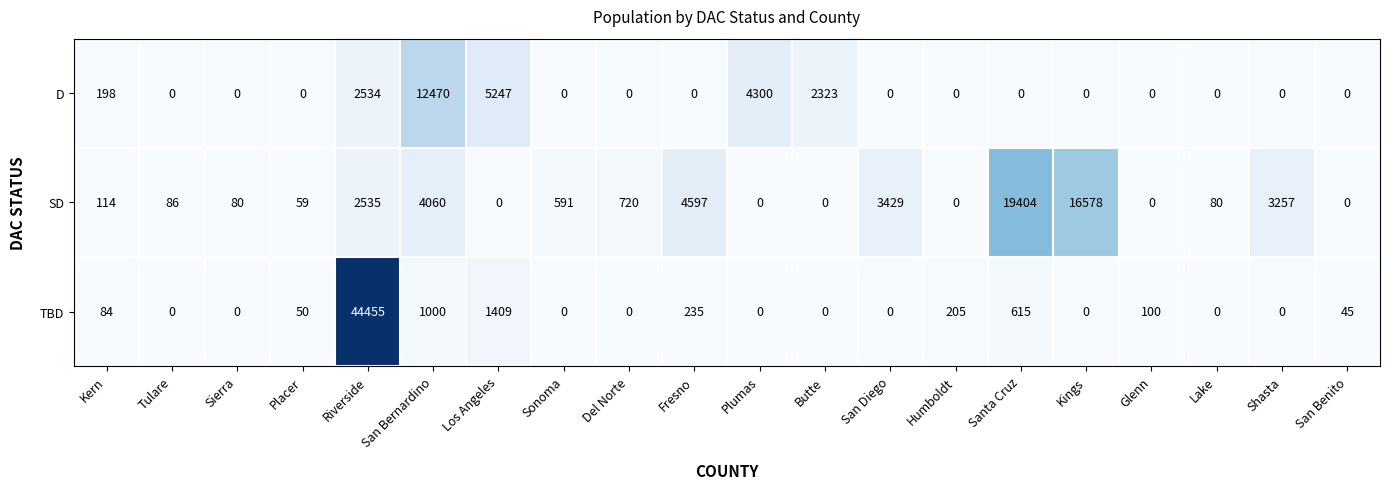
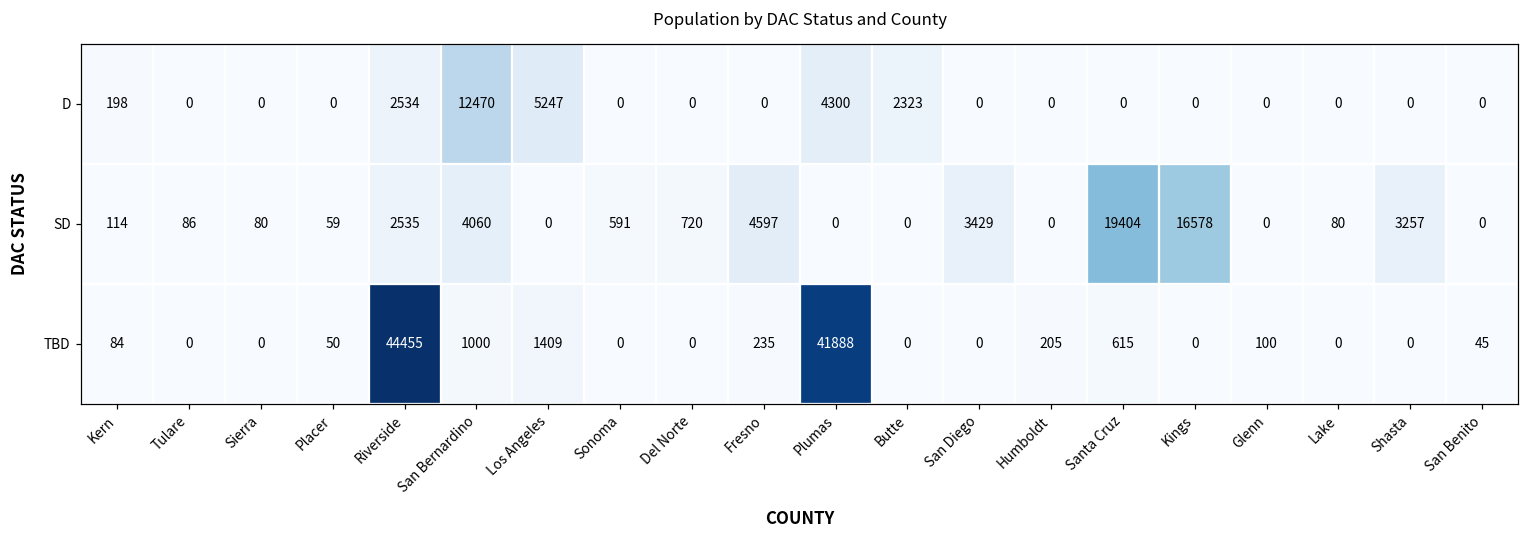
  {
    "D": {
      "Kern": 198,
      "Tulare": 0,
      "Sierra": 0,
      "Placer": 0,
      "Riverside": 2534,
      "San Bernardino": 12470,
      "Los Angeles": 5247,
      "Sonoma": 0,
      "Del Norte": 0,
      "Fresno": 0,
      "Plumas": 4300,
      "Butte": 2323,
      "San Diego": 0,
      "Humboldt": 0,
      "Santa Cruz": 0,
      "Kings": 0,
      "Glenn": 0,
      "Lake": 0,
      "Shasta": 0,
      "San Benito": 0
    },
    "SD": {
      "Kern": 114,
      "Tulare": 86,
      "Sierra": 80,
      "Placer": 59,
      "Riverside": 2535,
      "San Bernardino": 4060,
      "Los Angeles": 0,
      "Sonoma": 591,
      "Del Norte": 720,
      "Fresno": 4597,
      "Plumas": 0,
      "Butte": 0,
      "San Diego": 3429,
      "Humboldt": 0,
      "Santa Cruz": 19404,
      "Kings": 16578,
      "Glenn": 0,
      "Lake": 80,
      "Shasta": 3257,
      "San Benito": 0
    },
    "TBD": {
      "Kern": 84,
      "Tulare": 0,
      "Sierra": 0,
      "Placer": 50,
      "Riverside": 44455,
      "San Bernardino": 1000,
      "Los Angeles": 1409,
      "Sonoma": 0,
      "Del Norte": 0,
      "Fresno": 235,
-     "Plumas": 0,
+     "Plumas": 41888,
      "Butte": 0,
      "San Diego": 0,
      "Humboldt": 205,
      "Santa Cruz": 615,
      "Kings": 0,
      "Glenn": 100,
      "Lake": 0,
      "Shasta": 0,
      "San Benito": 45
    }
  }
